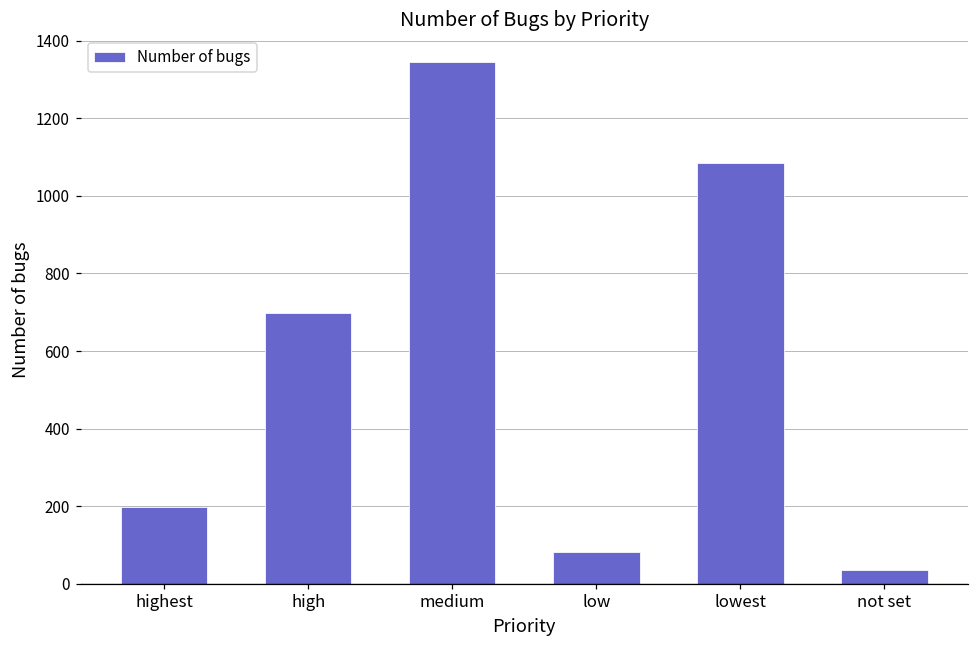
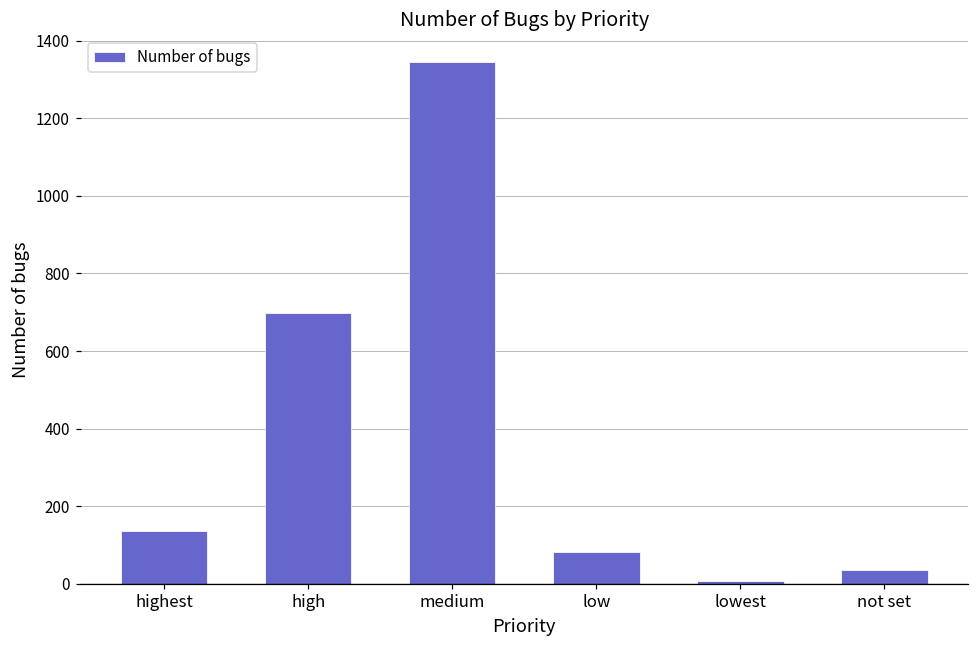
  {
-   "highest": 200,
+   "highest": 140,
    "high": 700,
    "medium": 1350,
    "low": 80,
-   "lowest": 1090,
+   "lowest": 10,
    "not set": 40
  }
